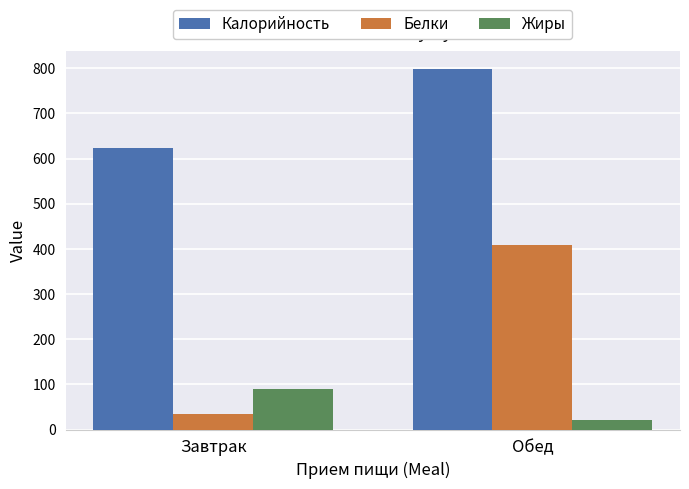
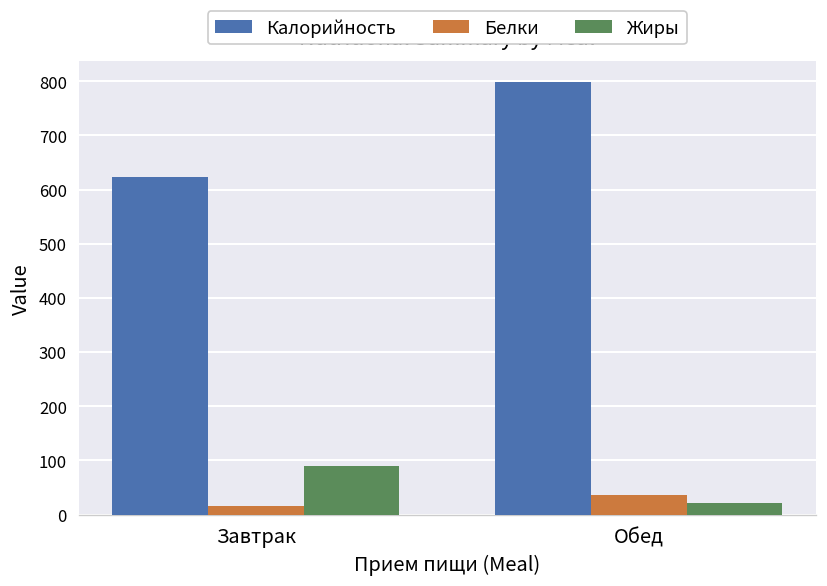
  {
    "Калорийность": {
      "Завтрак": 620,
      "Обед": 800
    },
    "Белки": {
-     "Завтрак": 30,
-     "Обед": 410
+     "Завтрак": 20,
+     "Обед": 40
    },
    "Жиры": {
      "Завтрак": 90,
      "Обед": 20
    }
  }
